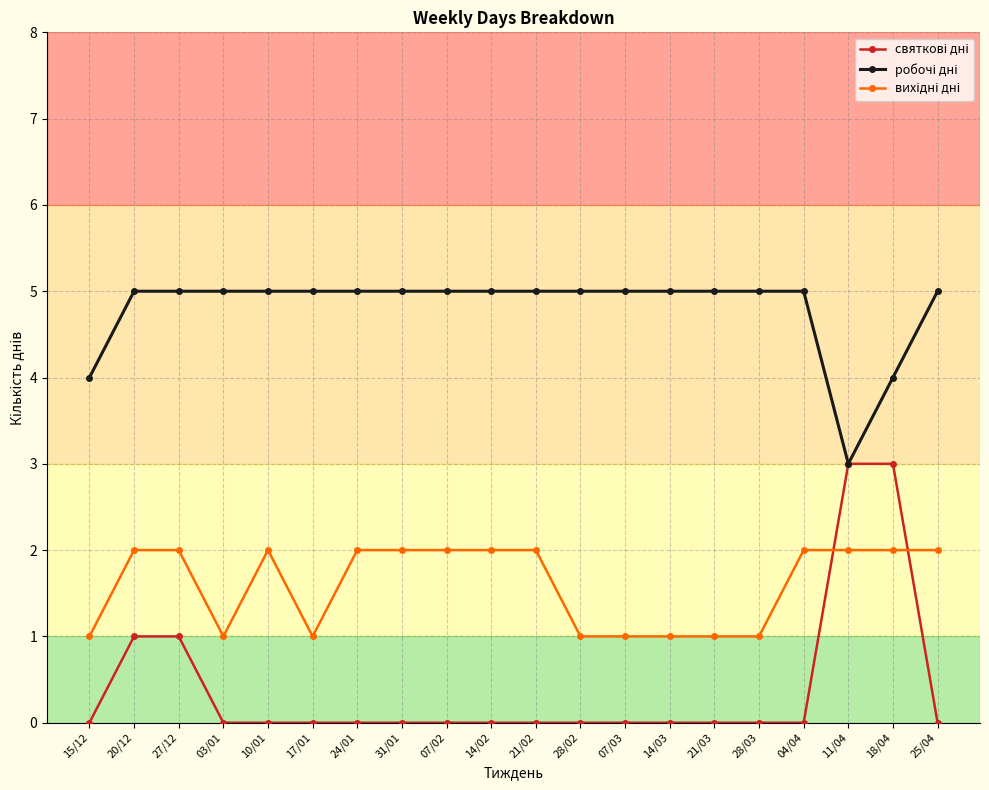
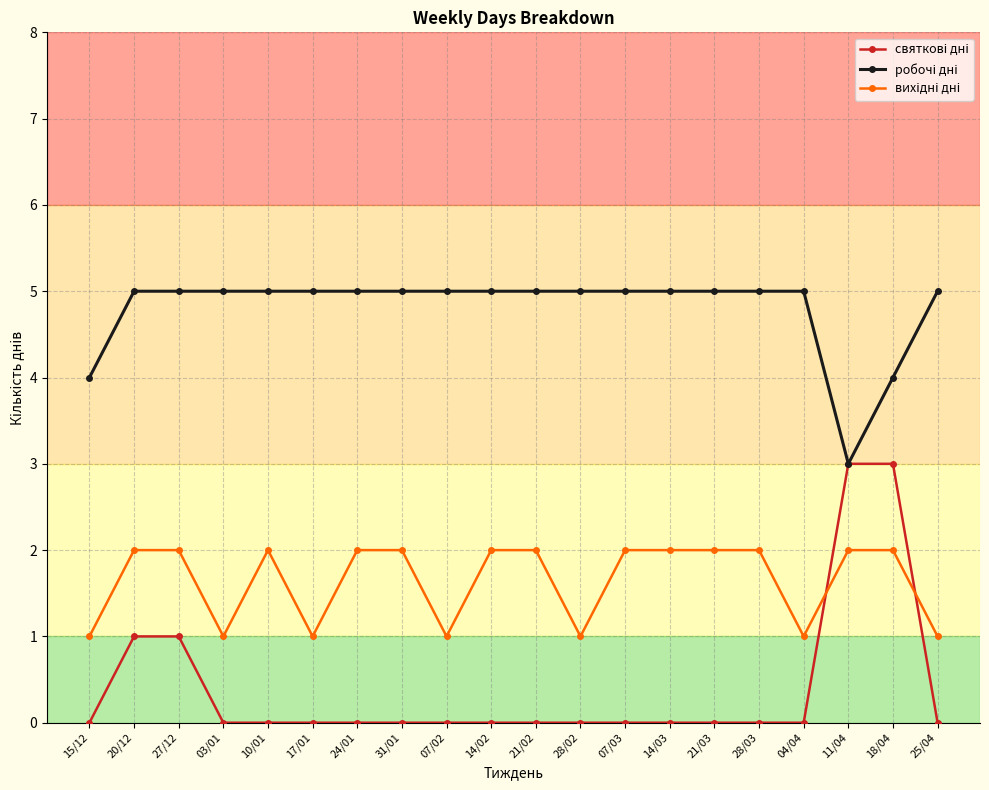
  {
    "святкові дні": {
      "15/12": 0,
      "20/12": 1,
      "27/12": 1,
      "03/01": 0,
      "10/01": 0,
      "17/01": 0,
      "24/01": 0,
      "31/01": 0,
      "07/02": 0,
      "14/02": 0,
      "21/02": 0,
      "28/02": 0,
      "07/03": 0,
      "14/03": 0,
      "21/03": 0,
      "28/03": 0,
      "04/04": 0,
      "18/04": 3,
      "25/04": 0
    },
    "робочі дні": {
      "15/12": 4,
      "20/12": 5,
      "27/12": 5,
      "03/01": 5,
      "10/01": 5,
      "17/01": 5,
      "24/01": 5,
      "31/01": 5,
      "07/02": 5,
      "14/02": 5,
      "21/02": 5,
      "28/02": 5,
      "07/03": 5,
      "14/03": 5,
      "21/03": 5,
      "28/03": 5,
      "04/04": 5,
      "18/04": 4,
      "25/04": 5
    },
    "вихідні дні": {
      "15/12": 1,
      "20/12": 2,
      "27/12": 2,
      "03/01": 1,
      "10/01": 2,
      "17/01": 1,
      "24/01": 2,
      "31/01": 2,
-     "07/02": 2,
+     "07/02": 1,
      "14/02": 2,
      "21/02": 2,
      "28/02": 1,
-     "07/03": 1,
-     "14/03": 1,
-     "21/03": 1,
-     "28/03": 1,
-     "04/04": 2,
+     "07/03": 2,
+     "14/03": 2,
+     "21/03": 2,
+     "28/03": 2,
+     "04/04": 1,
      "11/04": 2,
      "18/04": 2,
-     "25/04": 2
+     "25/04": 1
    }
  }
